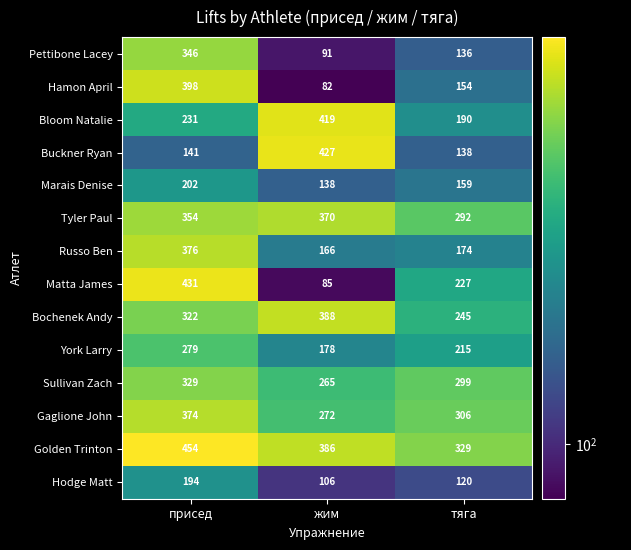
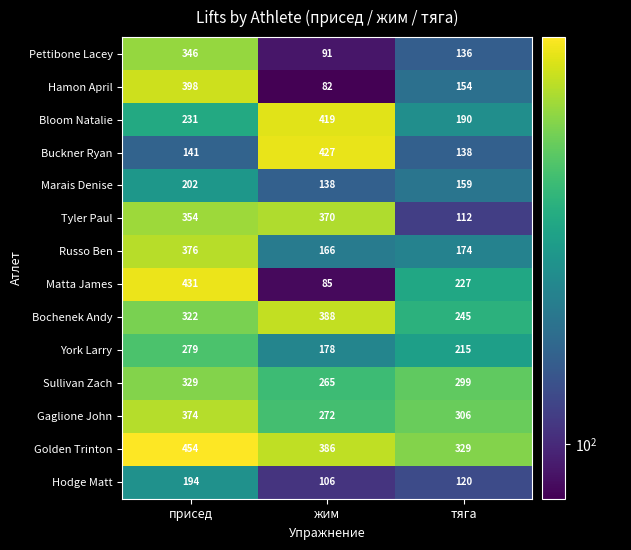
  {
    "Pettibone Lacey": {
      "присед": 346,
      "жим": 91,
      "тяга": 136
    },
    "Hamon April": {
      "присед": 398,
      "жим": 82,
      "тяга": 154
    },
    "Bloom Natalie": {
      "присед": 231,
      "жим": 419,
      "тяга": 190
    },
    "Buckner Ryan": {
      "присед": 141,
      "жим": 427,
      "тяга": 138
    },
    "Marais Denise": {
      "присед": 202,
      "жим": 138,
      "тяга": 159
    },
    "Tyler Paul": {
      "присед": 354,
      "жим": 370,
-     "тяга": 292
+     "тяга": 112
    },
    "Russo Ben": {
      "присед": 376,
      "жим": 166,
      "тяга": 174
    },
    "Matta James": {
      "присед": 431,
      "жим": 85,
      "тяга": 227
    },
    "Bochenek Andy": {
      "присед": 322,
      "жим": 388,
      "тяга": 245
    },
    "York Larry": {
      "присед": 279,
      "жим": 178,
      "тяга": 215
    },
    "Sullivan Zach": {
      "присед": 329,
      "жим": 265,
      "тяга": 299
    },
    "Gaglione John": {
      "присед": 374,
      "жим": 272,
      "тяга": 306
    },
    "Golden Trinton": {
      "присед": 454,
      "жим": 386,
      "тяга": 329
    },
    "Hodge Matt": {
      "присед": 194,
      "жим": 106,
      "тяга": 120
    }
  }
